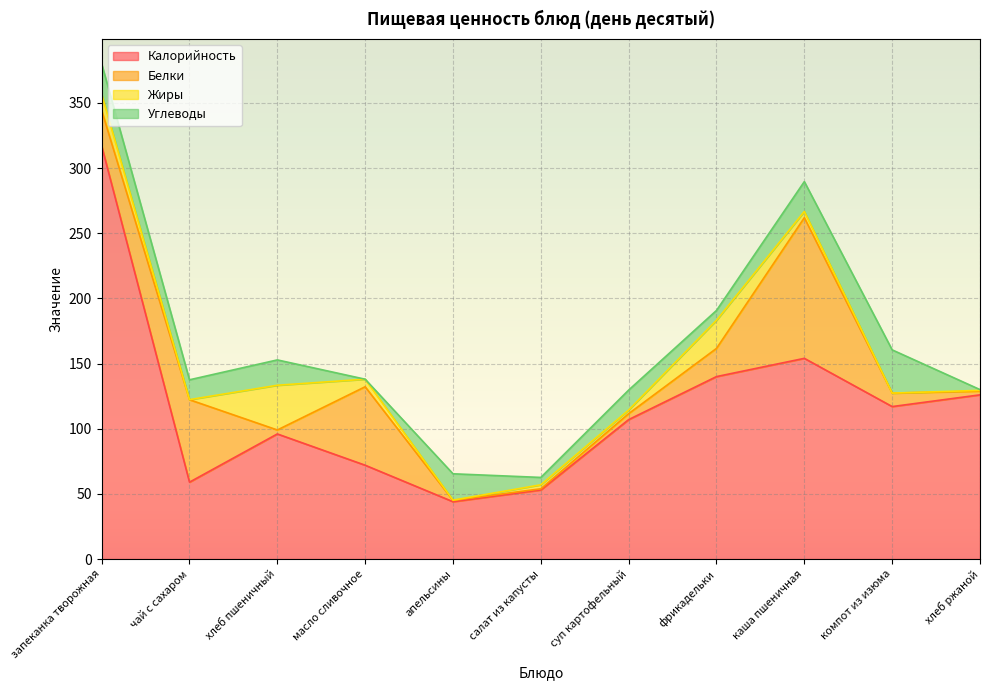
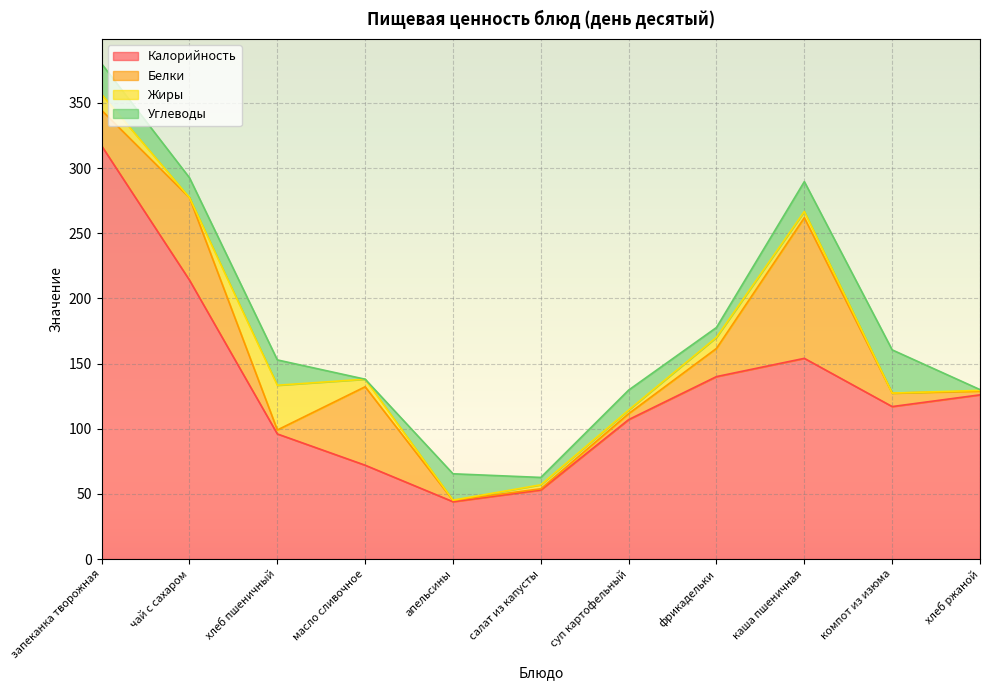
  {
    "Калорийность": {
      "запеканка творожная": 317,
-     "чай с сахаром": 59,
+     "чай с сахаром": 214,
      "хлеб пшеничный": 96,
      "масло сливочное": 72,
      "суп картофельный": 107,
      "фрикадельки": 140,
      "каша пшеничная": 154,
      "компот из изюма": 117,
      "хлеб ржаной": 126
    },
    "Белки": {
      "запеканка творожная": 27,
      "хлеб пшеничный": 3,
      "масло сливочное": 60,
      "суп картофельный": 5,
      "фрикадельки": 22,
      "каша пшеничная": 108
    },
    "Жиры": {
      "запеканка творожная": 12,
      "хлеб пшеничный": 34,
      "салат из капусты": 3,
      "суп картофельный": 3,
-     "фрикадельки": 22,
+     "фрикадельки": 9,
      "каша пшеничная": 5
    },
    "Углеводы": {
      "запеканка творожная": 23,
      "чай с сахаром": 15,
      "хлеб пшеничный": 19,
      "апельсины": 20,
      "салат из капусты": 6,
      "суп картофельный": 15,
      "фрикадельки": 8,
      "каша пшеничная": 23,
      "компот из изюма": 33
    }
  }
